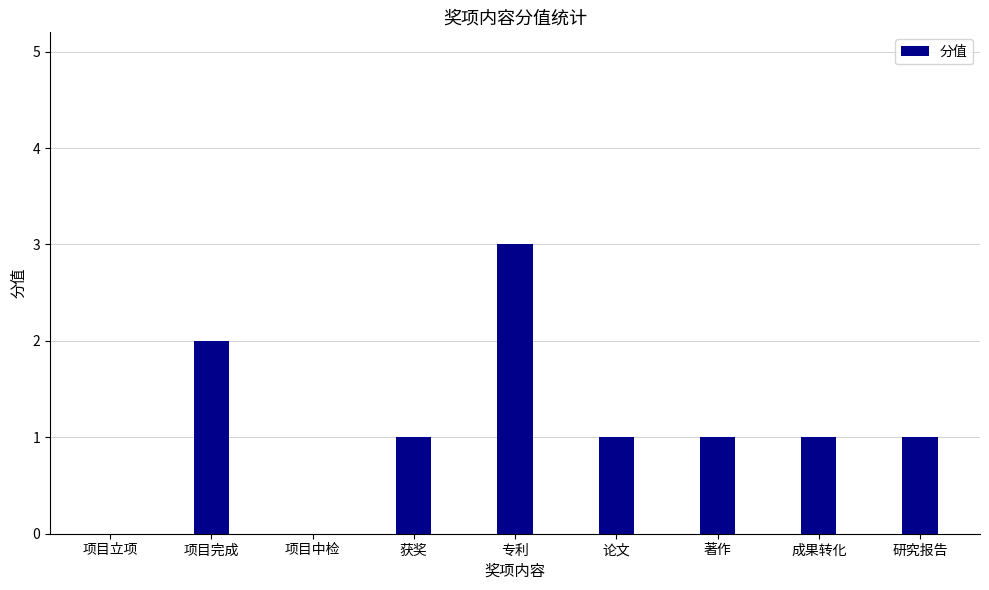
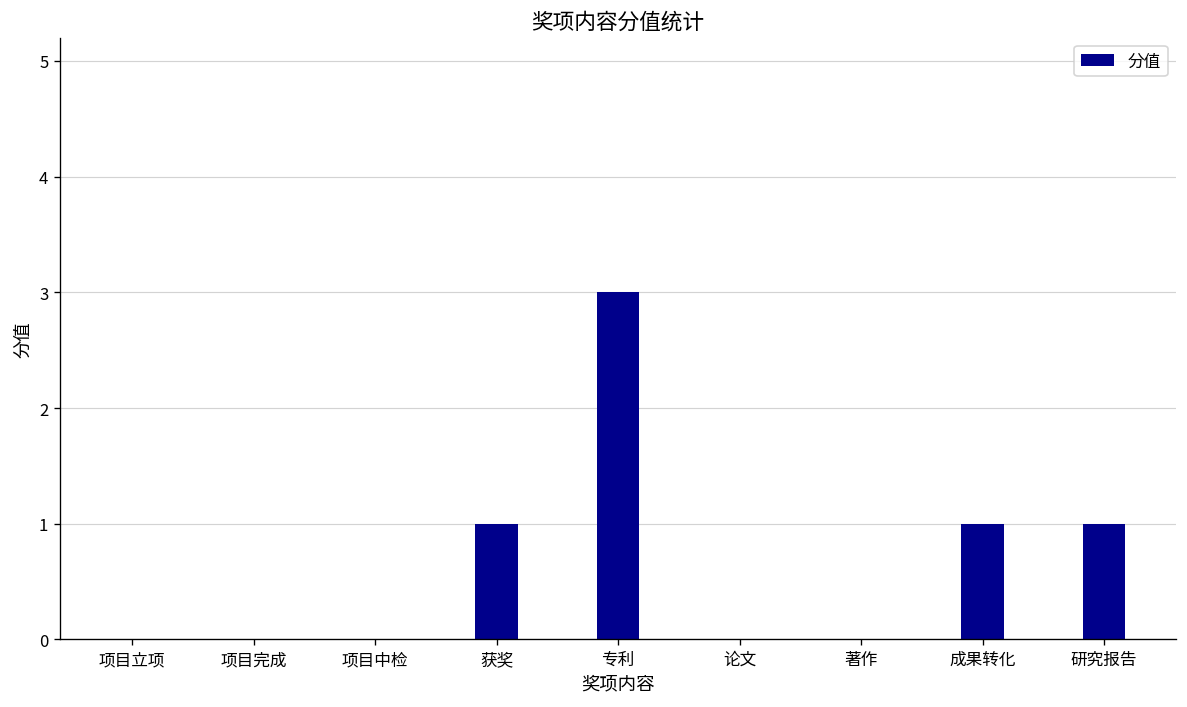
  {
    "项目立项": 0,
-   "项目完成": 2,
+   "项目完成": 0,
    "项目中检": 0,
    "获奖": 1,
    "专利": 3,
-   "论文": 1,
-   "著作": 1,
+   "论文": 0,
+   "著作": 0,
    "成果转化": 1,
    "研究报告": 1
  }
